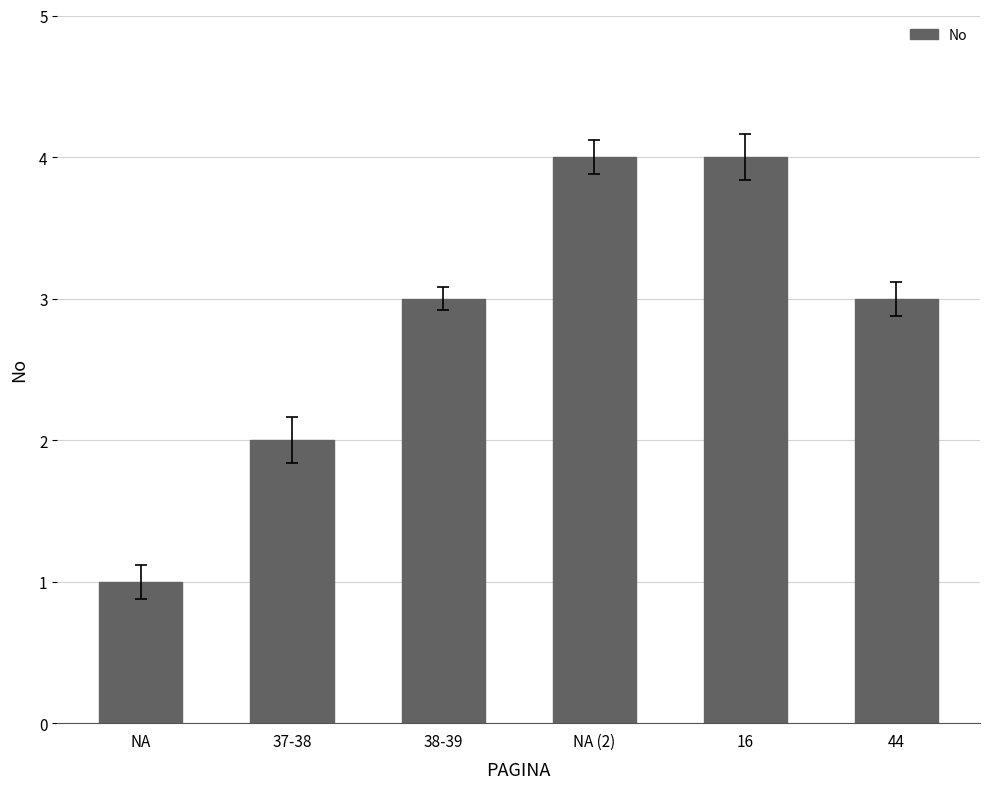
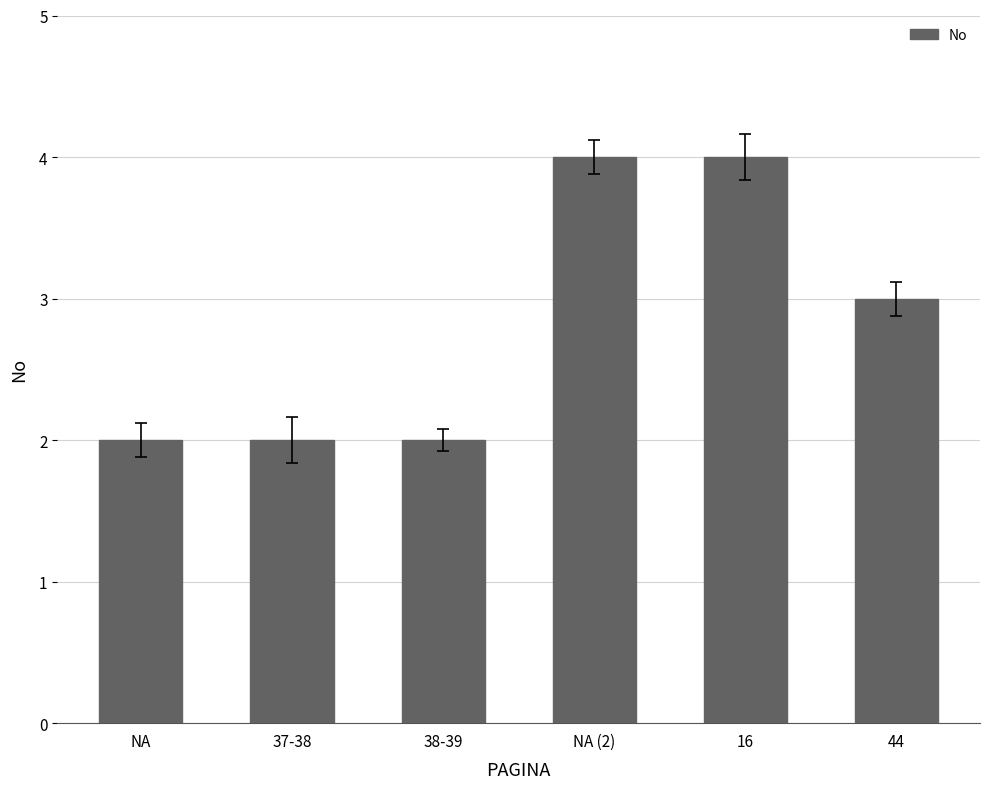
  {
    "No": {
-     "NA": 1,
+     "NA": 2,
      "37-38": 2,
-     "38-39": 3,
+     "38-39": 2,
      "NA (2)": 4,
      "16": 4,
      "44": 3
    }
  }
